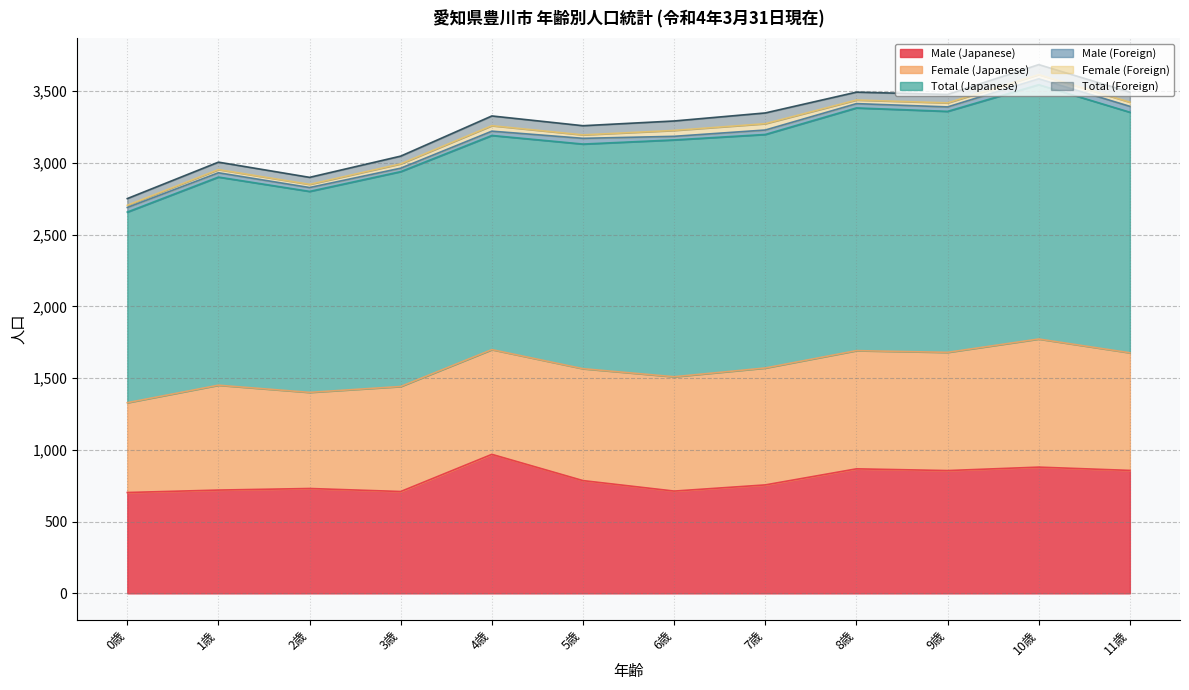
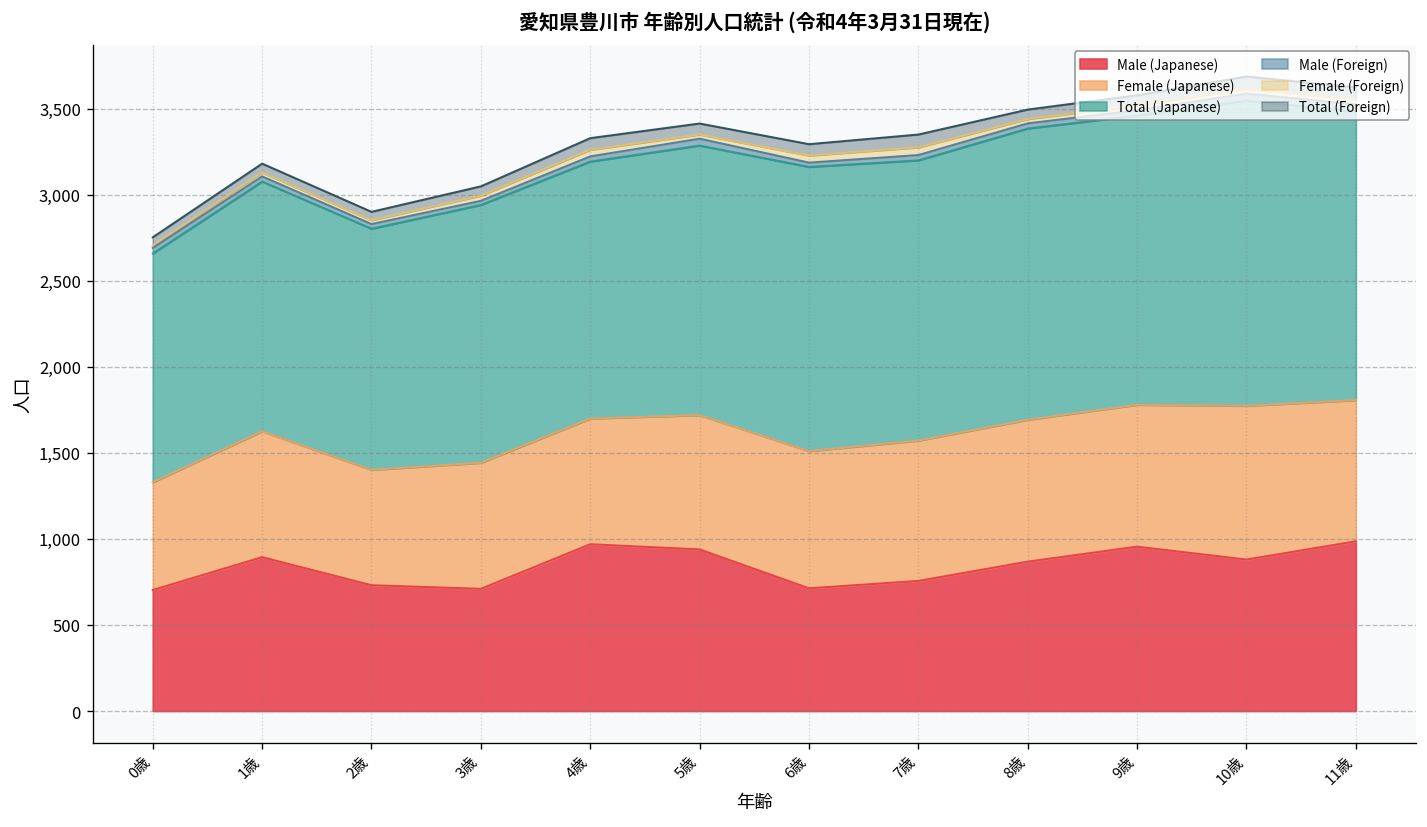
  {
    "Male (Japanese)": {
      "0歳": 700,
-     "1歳": 720,
+     "1歳": 890,
      "2歳": 730,
      "3歳": 710,
      "4歳": 970,
-     "5歳": 790,
+     "5歳": 940,
      "6歳": 710,
      "7歳": 760,
      "8歳": 870,
-     "9歳": 860,
+     "9歳": 960,
      "10歳": 880,
-     "11歳": 860
+     "11歳": 990
    }
  }
